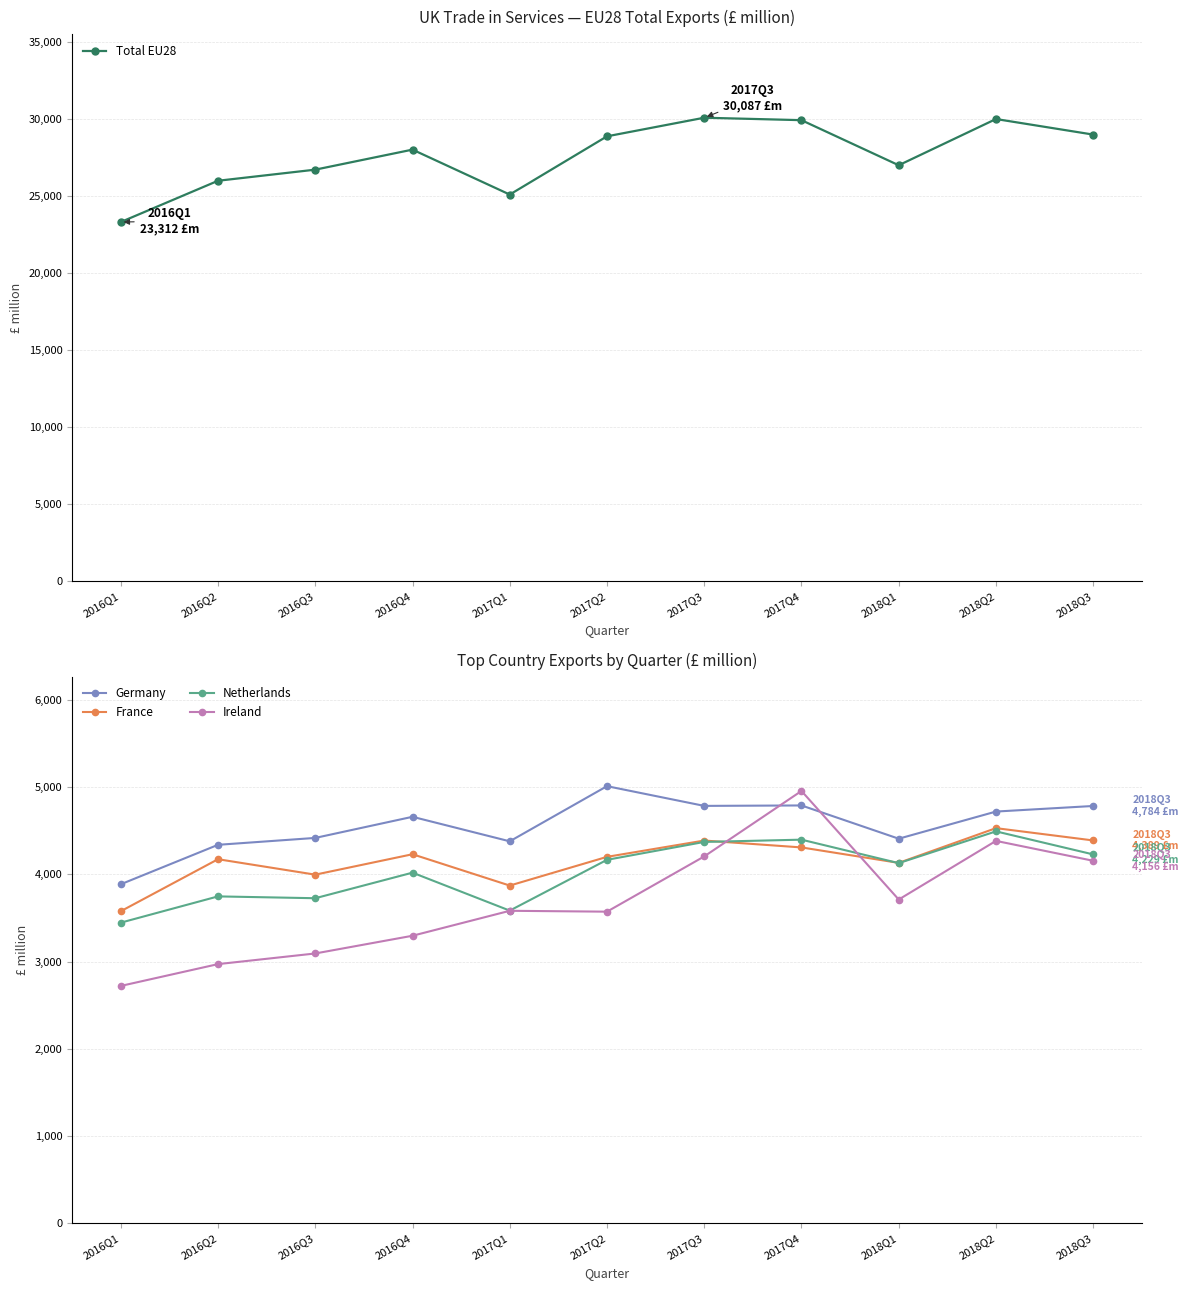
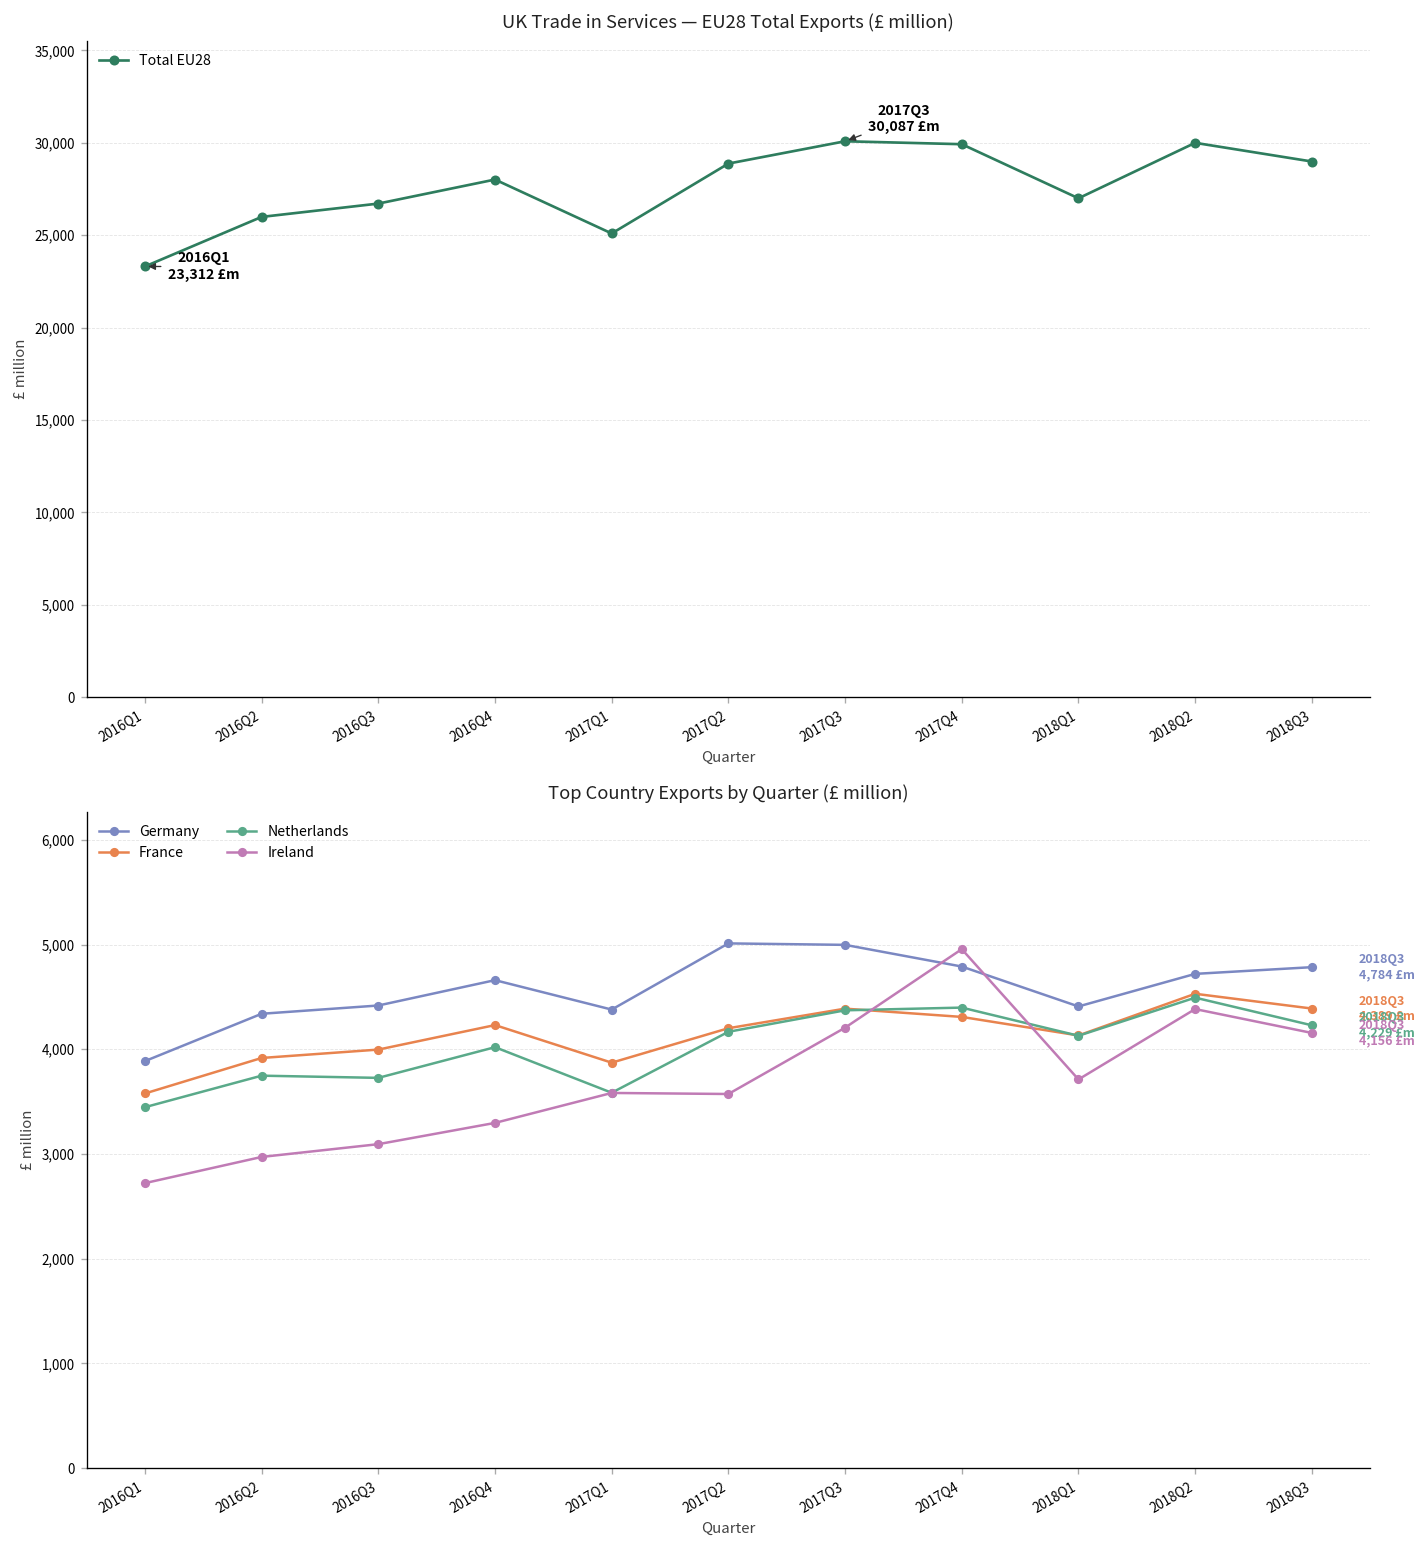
  {
    "UK Trade in Services — EU28 Total Exports (£ million)": {
      "2016Q1": "23,312",
      "2017Q3": "30,087"
    },
    "Top Country Exports by Quarter (£ million)": {
      "Germany": {
        "2016Q1": "3,900",
        "2016Q2": "4,300",
        "2016Q3": "4,400",
        "2016Q4": "4,700",
        "2017Q1": "4,400",
        "2017Q2": "5,000",
-       "2017Q3": "4,800",
+       "2017Q3": "5,000",
        "2017Q4": "4,800",
        "2018Q1": "4,400",
        "2018Q2": "4,700",
        "2018Q3": "4,800"
      },
      "France": {
        "2016Q1": "3,600",
-       "2016Q2": "4,200",
+       "2016Q2": "3,900",
        "2016Q3": "4,000",
        "2016Q4": "4,200",
        "2017Q1": "3,900",
        "2017Q2": "4,200",
        "2017Q4": "4,300",
        "2018Q2": "4,500",
        "2018Q3": "4,400"
      },
      "Netherlands": {
        "2016Q1": "3,400",
        "2016Q2": "3,700",
        "2016Q3": "3,700",
        "2016Q4": "4,000",
        "2017Q2": "4,200",
        "2017Q4": "4,400",
        "2018Q2": "4,500",
        "2018Q3": "4,200"
      },
      "Ireland": {
        "2016Q1": "2,700",
        "2016Q2": "3,000",
        "2016Q3": "3,100",
        "2016Q4": "3,300",
        "2017Q2": "3,600",
        "2017Q3": "4,200",
        "2017Q4": "5,000",
        "2018Q1": "3,700",
        "2018Q2": "4,400",
        "2018Q3": "4,200"
      }
    }
  }
